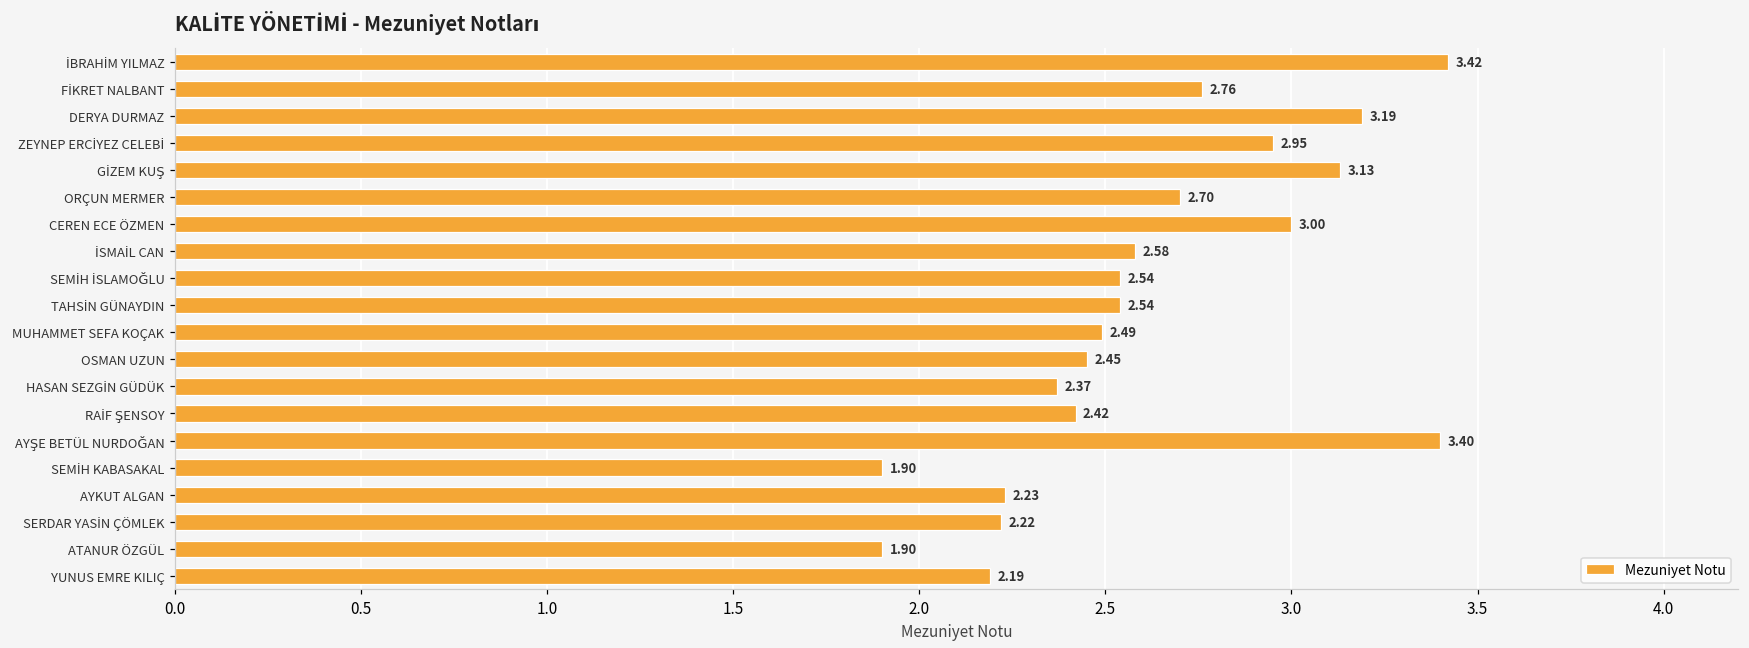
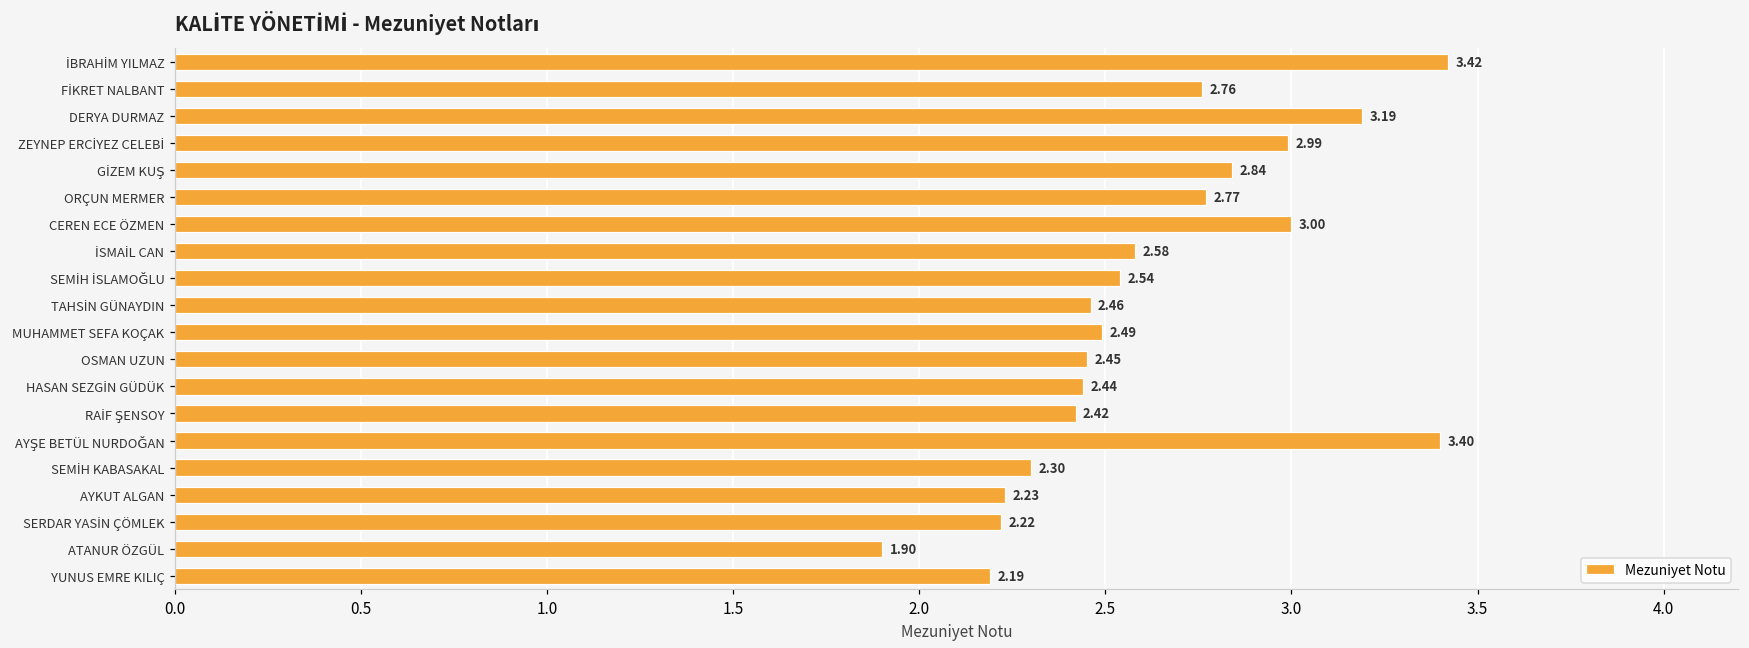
  {
    "İBRAHİM YILMAZ": 3.42,
    "FİKRET NALBANT": 2.76,
    "DERYA DURMAZ": 3.19,
-   "ZEYNEP ERCİYEZ CELEBİ": 2.95,
-   "GİZEM KUŞ": 3.13,
-   "ORÇUN MERMER": 2.70,
+   "ZEYNEP ERCİYEZ CELEBİ": 2.99,
+   "GİZEM KUŞ": 2.84,
+   "ORÇUN MERMER": 2.77,
    "CEREN ECE ÖZMEN": 3.00,
    "İSMAİL CAN": 2.58,
    "SEMİH İSLAMOĞLU": 2.54,
-   "TAHSİN GÜNAYDIN": 2.54,
+   "TAHSİN GÜNAYDIN": 2.46,
    "MUHAMMET SEFA KOÇAK": 2.49,
    "OSMAN UZUN": 2.45,
-   "HASAN SEZGİN GÜDÜK": 2.37,
+   "HASAN SEZGİN GÜDÜK": 2.44,
    "RAİF ŞENSOY": 2.42,
    "AYŞE BETÜL NURDOĞAN": 3.40,
-   "SEMİH KABASAKAL": 1.90,
+   "SEMİH KABASAKAL": 2.30,
    "AYKUT ALGAN": 2.23,
    "SERDAR YASİN ÇÖMLEK": 2.22,
    "ATANUR ÖZGÜL": 1.90,
    "YUNUS EMRE KILIÇ": 2.19
  }
